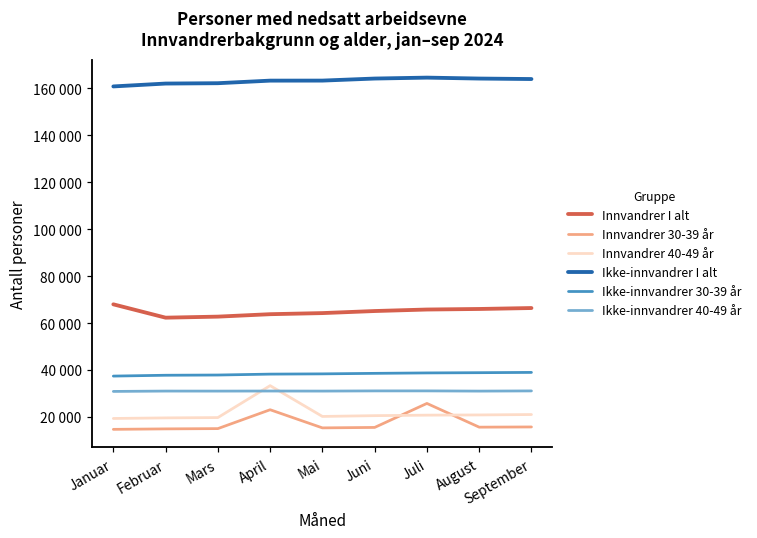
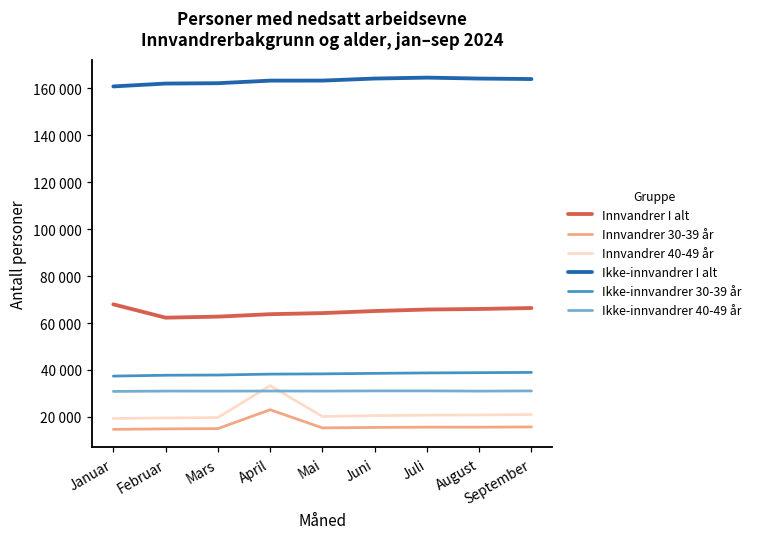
  {
    "Innvandrer I alt": {
      "Januar": 68000,
      "Februar": 62000,
      "Mars": 63000,
      "April": 64000,
      "Mai": 64000,
      "Juni": 65000,
      "Juli": 66000,
      "August": 66000,
      "September": 66000
    },
    "Innvandrer 30-39 år": {
      "Januar": 15000,
      "Februar": 15000,
      "Mars": 15000,
      "April": 23000,
      "Mai": 15000,
      "Juni": 16000,
-     "Juli": 26000,
+     "Juli": 16000,
      "August": 16000,
      "September": 16000
    },
    "Innvandrer 40-49 år": {
      "Januar": 19000,
      "Februar": 20000,
      "Mars": 20000,
      "April": 33000,
      "Mai": 20000,
      "Juni": 21000,
      "Juli": 21000,
      "August": 21000,
      "September": 21000
    },
    "Ikke-innvandrer I alt": {
      "Januar": 161000,
      "Februar": 162000,
      "Mars": 162000,
      "April": 163000,
      "Mai": 163000,
      "Juni": 164000,
      "Juli": 165000,
      "August": 164000,
      "September": 164000
    }
  }
